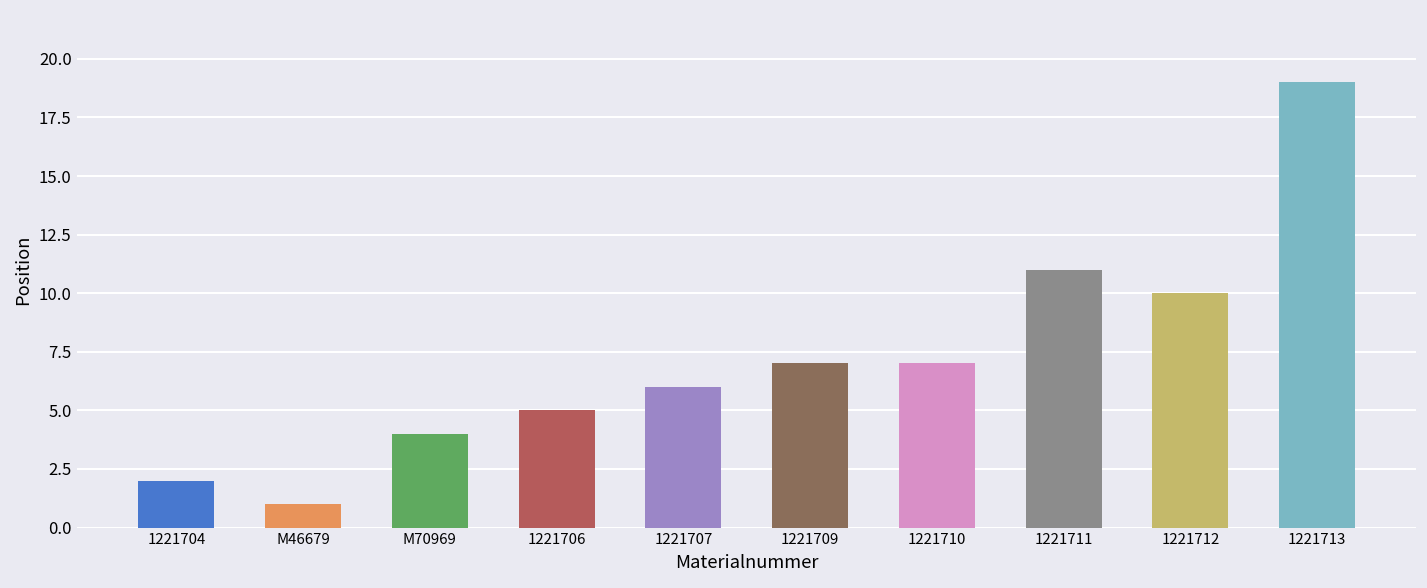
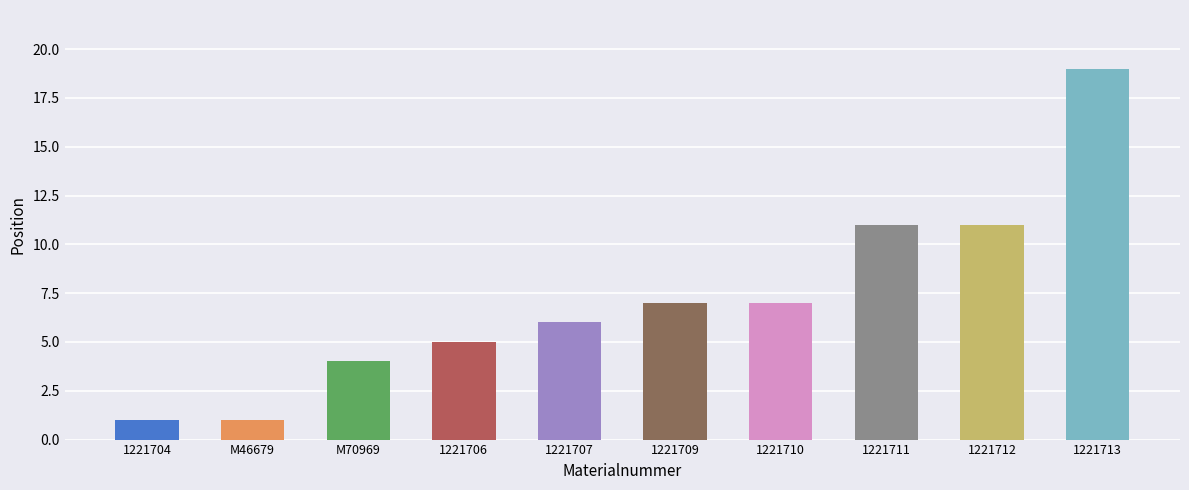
  {
-   "1221704": 2,
+   "1221704": 1,
    "M46679": 1,
    "M70969": 4,
    "1221706": 5,
    "1221707": 6,
    "1221709": 7,
    "1221710": 7,
    "1221711": 11,
-   "1221712": 10,
+   "1221712": 11,
    "1221713": 19
  }
